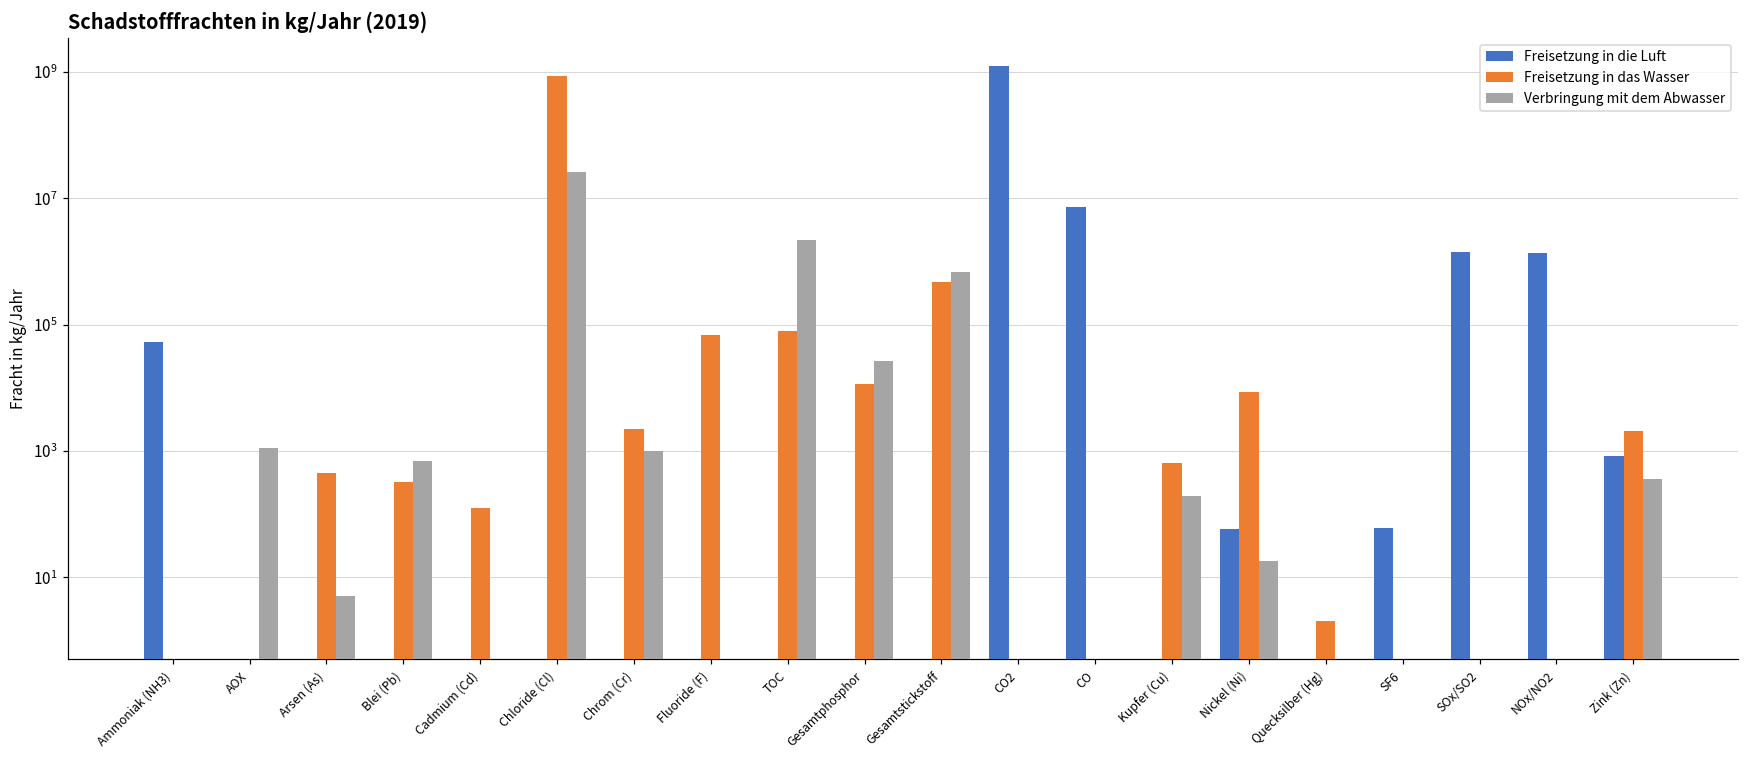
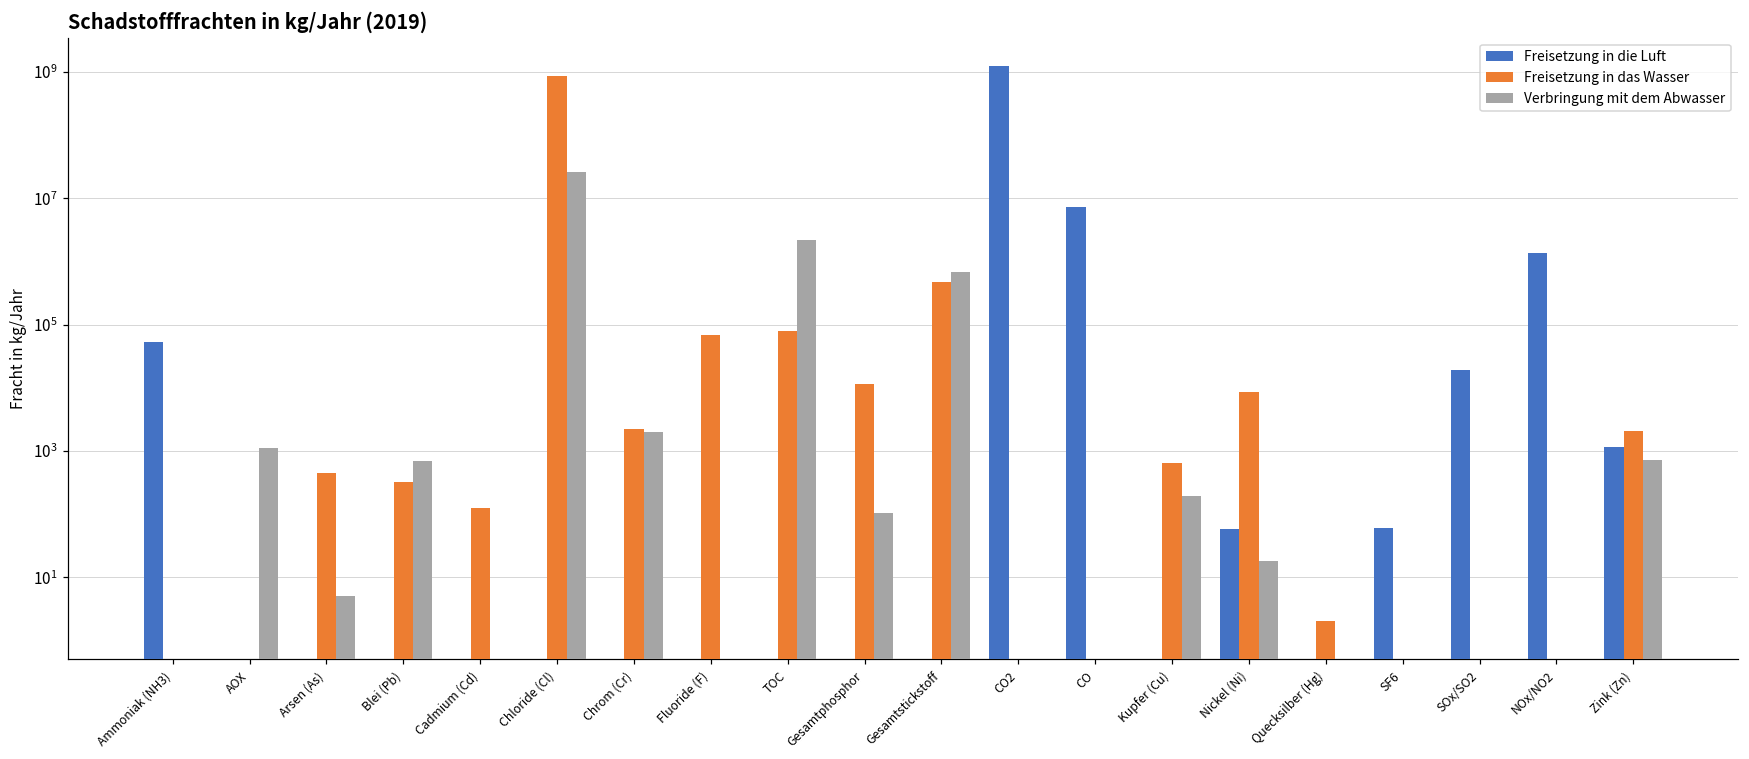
  {
    "Freisetzung in die Luft": {
      "Ammoniak (NH3)": 50000,
      "CO2": 1300000000,
      "CO": 7000000,
      "Nickel (Ni)": 60,
      "SF6": 60,
-     "SOx/SO2": 1400000,
+     "SOx/SO2": 19000,
      "NOx/NO2": 1400000,
-     "Zink (Zn)": 800
+     "Zink (Zn)": 1200
    },
    "Freisetzung in das Wasser": {
      "Arsen (As)": 400,
      "Blei (Pb)": 300,
      "Cadmium (Cd)": 130,
      "Chloride (Cl)": 900000000,
      "Chrom (Cr)": 2300,
      "Fluoride (F)": 70000,
      "TOC": 80000,
      "Gesamtphosphor": 11000,
      "Gesamtstickstoff": 500000,
      "Kupfer (Cu)": 700,
      "Nickel (Ni)": 9000,
      "Quecksilber (Hg)": 2,
      "Zink (Zn)": 2000
    },
    "Verbringung mit dem Abwasser": {
      "AOX": 1100,
      "Arsen (As)": 5,
      "Blei (Pb)": 700,
      "Chloride (Cl)": 30000000,
-     "Chrom (Cr)": 1000,
+     "Chrom (Cr)": 2000,
      "TOC": 2200000,
-     "Gesamtphosphor": 30000,
+     "Gesamtphosphor": 100,
      "Gesamtstickstoff": 700000,
      "Kupfer (Cu)": 190,
      "Nickel (Ni)": 18,
-     "Zink (Zn)": 400
+     "Zink (Zn)": 700
    }
  }
